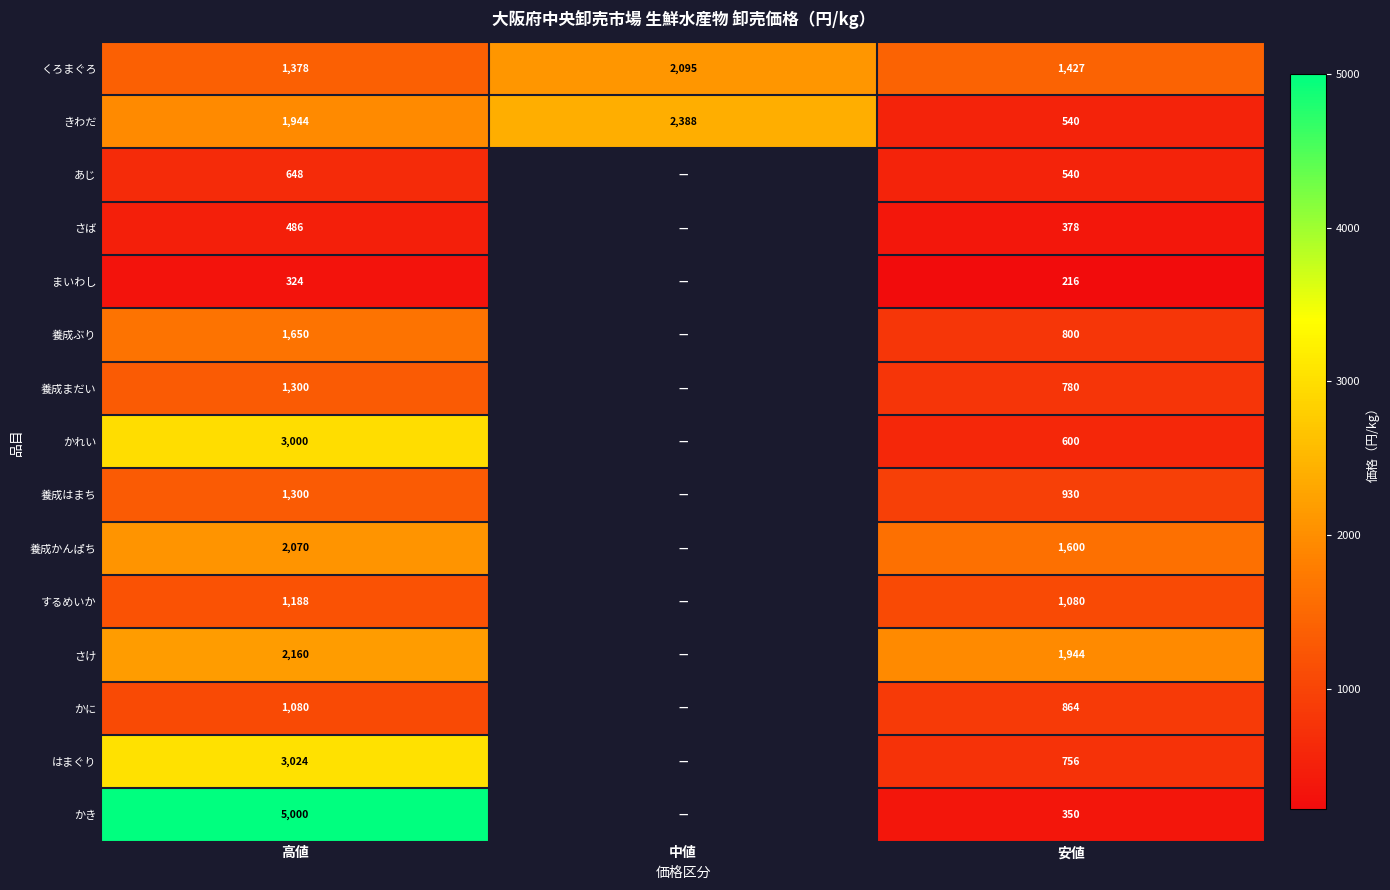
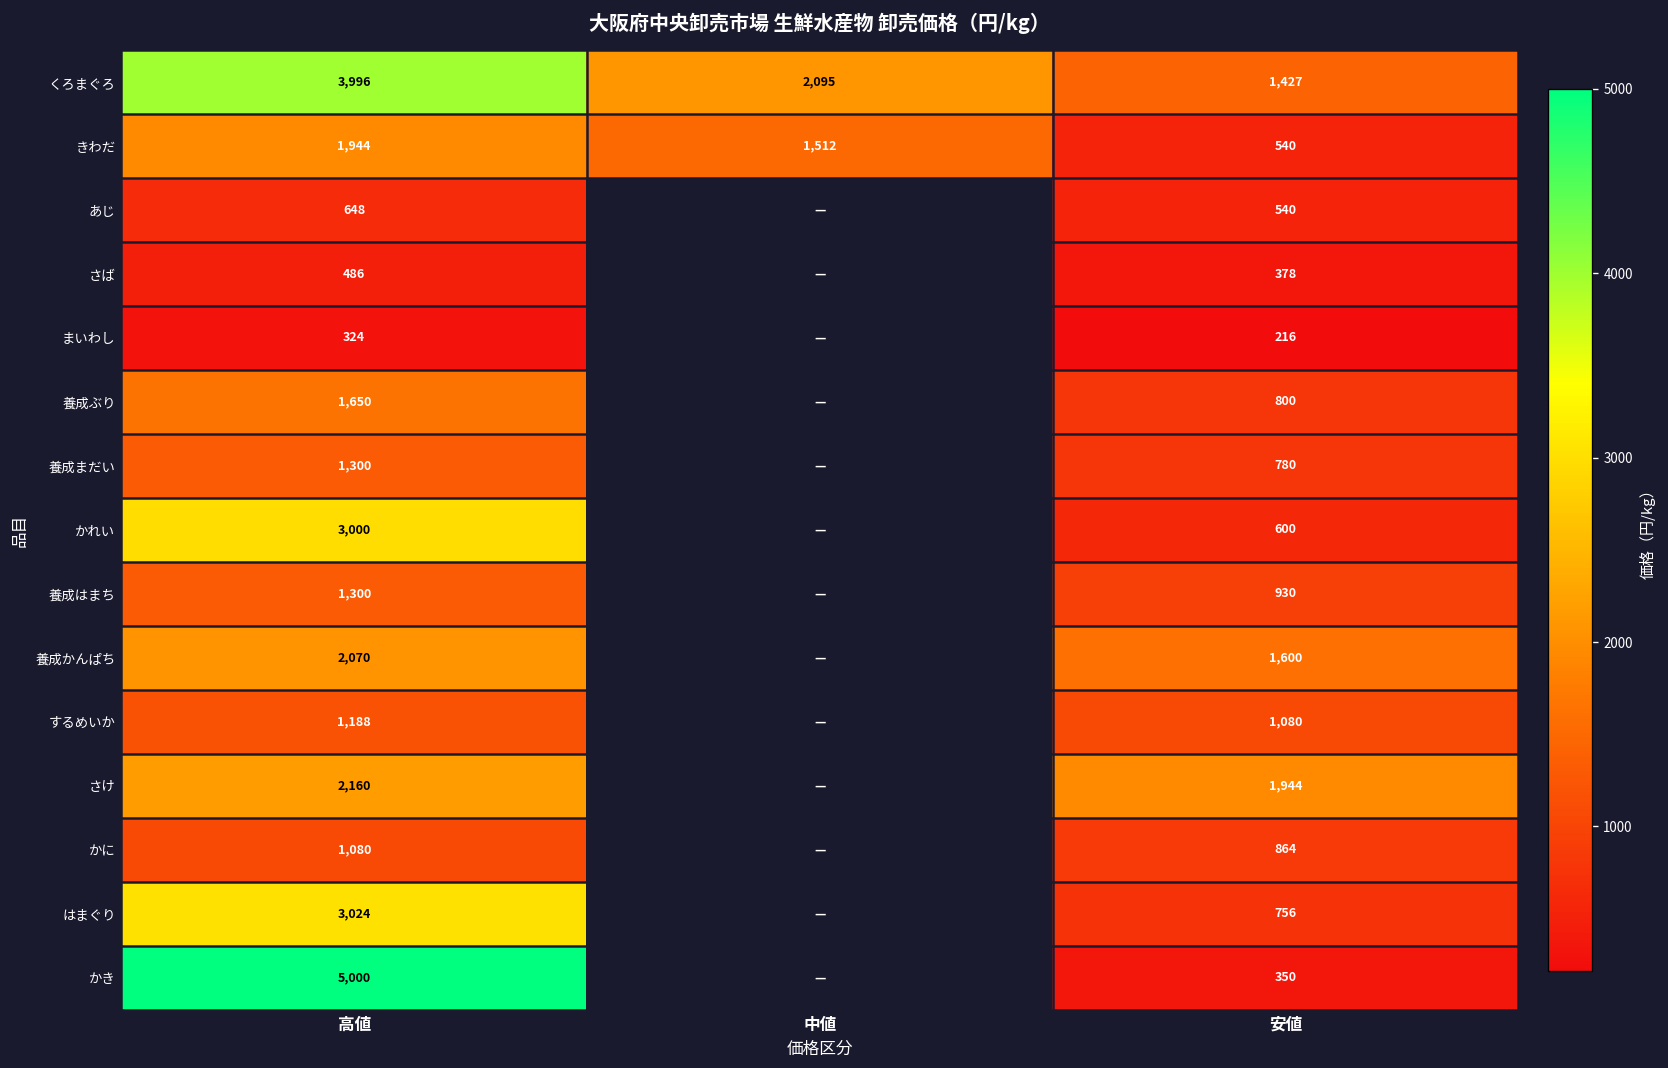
  {
    "くろまぐろ": {
-     "高値": "1,378",
+     "高値": "3,996",
      "中値": "2,095",
      "安値": "1,427"
    },
    "きわだ": {
      "高値": "1,944",
-     "中値": "2,388",
+     "中値": "1,512",
      "安値": "540"
    },
    "あじ": {
      "高値": "648",
      "安値": "540"
    },
    "さば": {
      "高値": "486",
      "安値": "378"
    },
    "まいわし": {
      "高値": "324",
      "安値": "216"
    },
    "養成ぶり": {
      "高値": "1,650",
      "安値": "800"
    },
    "養成まだい": {
      "高値": "1,300",
      "安値": "780"
    },
    "かれい": {
      "高値": "3,000",
      "安値": "600"
    },
    "養成はまち": {
      "高値": "1,300",
      "安値": "930"
    },
    "養成かんぱち": {
      "高値": "2,070",
      "安値": "1,600"
    },
    "するめいか": {
      "高値": "1,188",
      "安値": "1,080"
    },
    "さけ": {
      "高値": "2,160",
      "安値": "1,944"
    },
    "かに": {
      "高値": "1,080",
      "安値": "864"
    },
    "はまぐり": {
      "高値": "3,024",
      "安値": "756"
    },
    "かき": {
      "高値": "5,000",
      "安値": "350"
    }
  }
